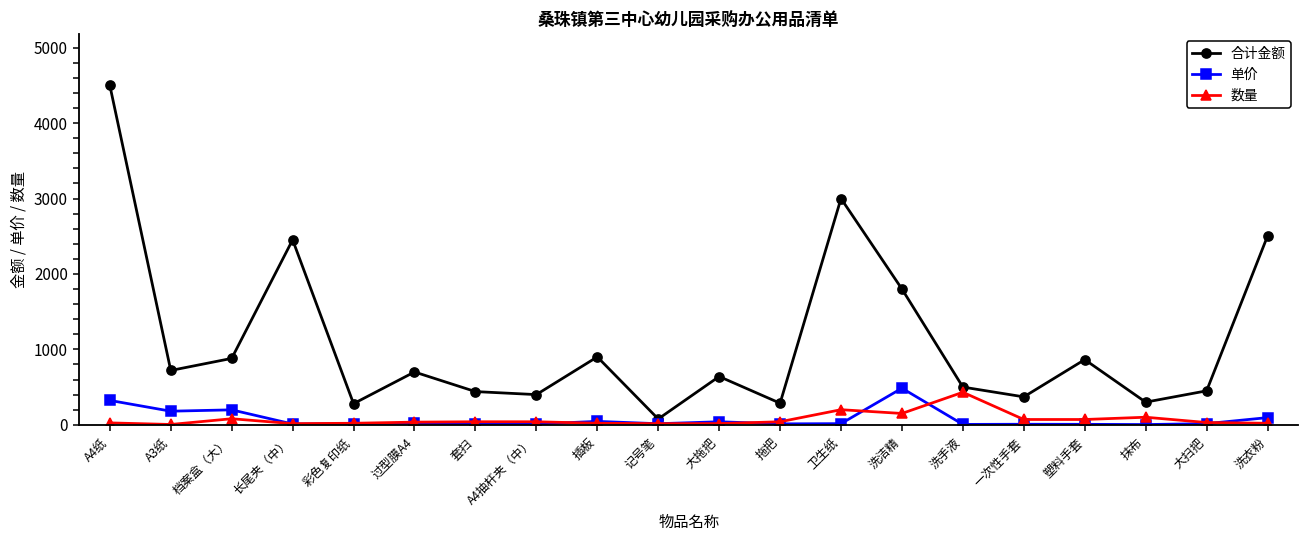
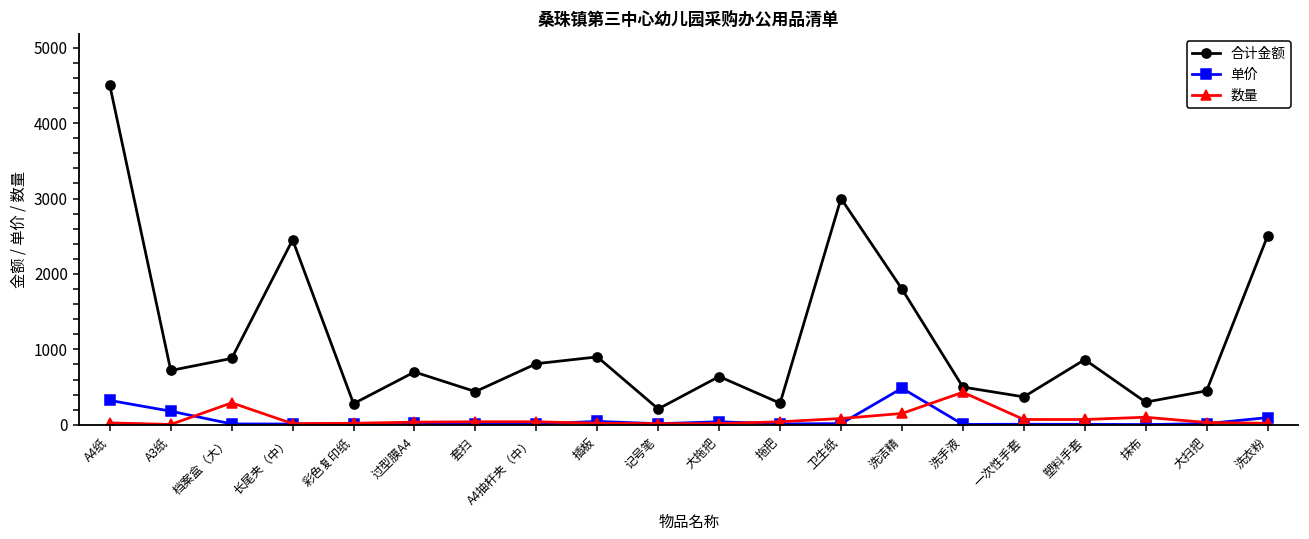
  {
    "合计金额": {
      "A4纸": 4500,
      "A3纸": 700,
      "档案盒（大）": 900,
      "长尾夹（中）": 2500,
      "彩色复印纸": 300,
      "过型膜A4": 700,
      "套扫": 400,
-     "A4抽杆夹（中）": 400,
+     "A4抽杆夹（中）": 800,
      "插板": 900,
-     "记号笔": 100,
+     "记号笔": 200,
      "大拖把": 600,
      "拖把": 300,
      "卫生纸": 3000,
      "洗洁精": 1800,
      "洗手液": 500,
      "一次性手套": 400,
      "塑料手套": 900,
      "抹布": 300,
      "大扫把": 500,
      "洗衣粉": 2500
    },
    "单价": {
      "A4纸": 300,
      "A3纸": 200,
-     "档案盒（大）": 200,
+     "档案盒（大）": 0,
      "卫生纸": 0,
      "洗洁精": 500,
      "洗手液": 0,
      "一次性手套": 0,
      "塑料手套": 0,
      "抹布": 0,
      "洗衣粉": 100
    },
    "数量": {
      "A4纸": 0,
      "A3纸": 0,
-     "档案盒（大）": 100,
-     "卫生纸": 200,
+     "档案盒（大）": 300,
+     "卫生纸": 100,
      "洗洁精": 200,
      "洗手液": 400,
      "一次性手套": 100,
      "塑料手套": 100,
      "抹布": 100,
      "洗衣粉": 0
    }
  }
